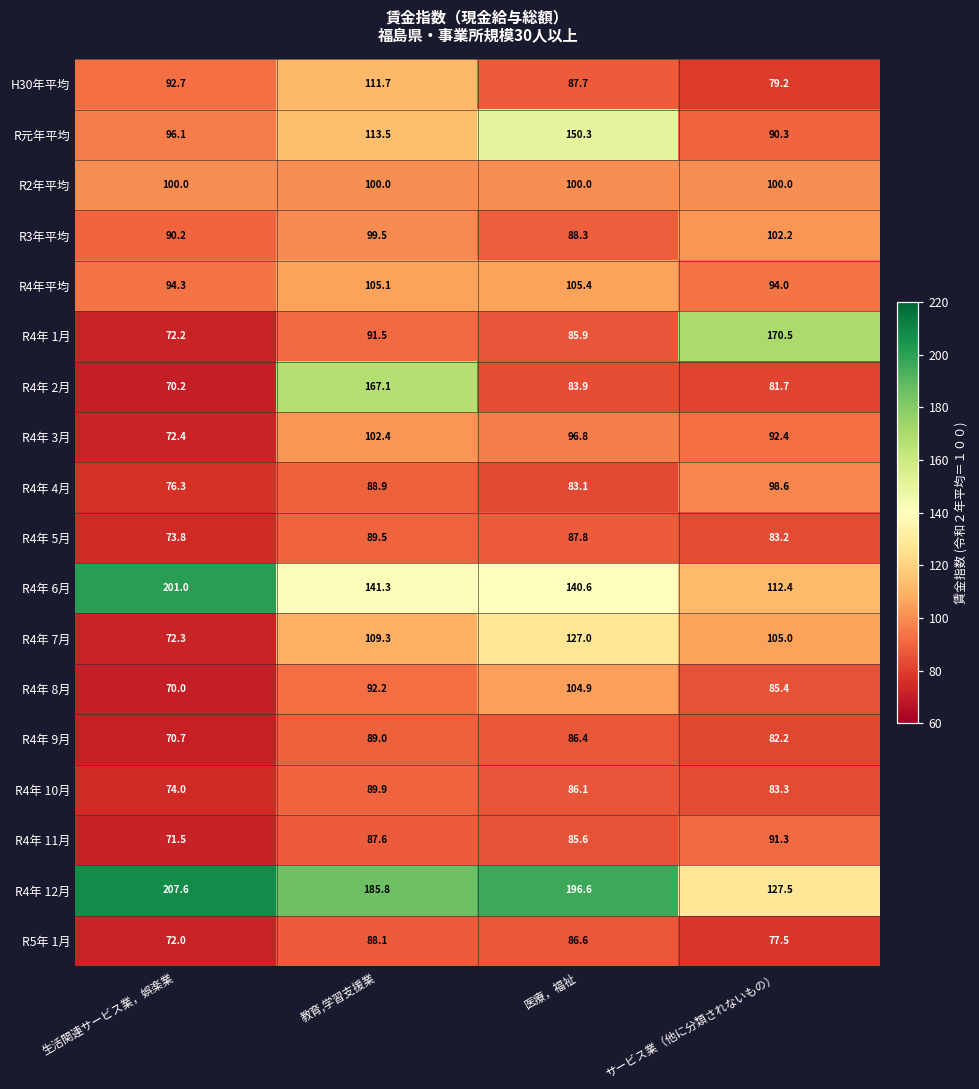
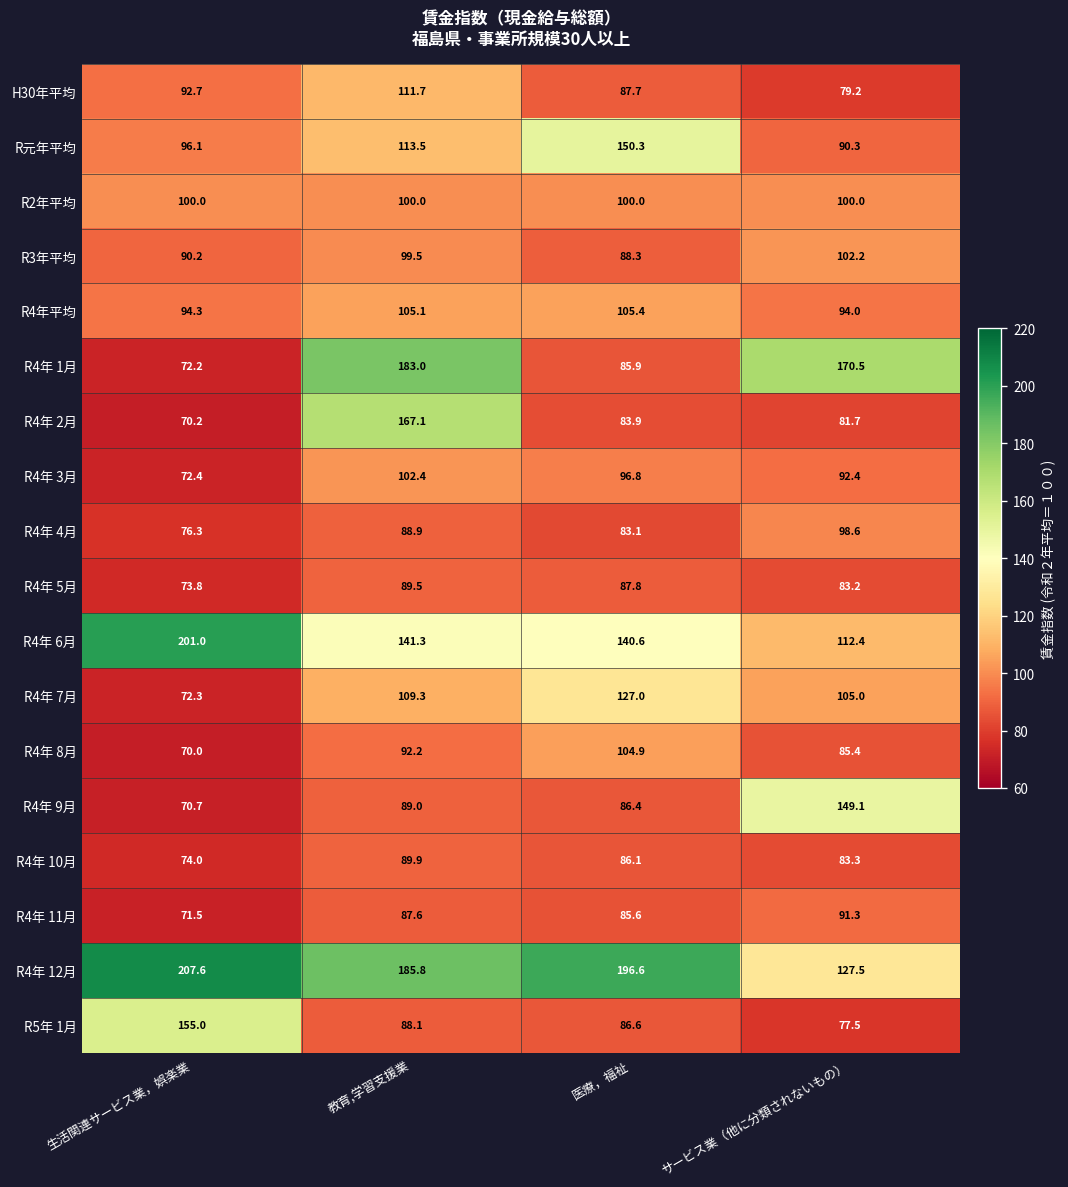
  {
    "H30年平均": {
      "生活関連サービス業，娯楽業": 92.7,
      "教育,学習支援業": 111.7,
      "医療，福祉": 87.7,
      "サービス業（他に分類されないもの）": 79.2
    },
    "R元年平均": {
      "生活関連サービス業，娯楽業": 96.1,
      "教育,学習支援業": 113.5,
      "医療，福祉": 150.3,
      "サービス業（他に分類されないもの）": 90.3
    },
    "R2年平均": {
      "生活関連サービス業，娯楽業": 100.0,
      "教育,学習支援業": 100.0,
      "医療，福祉": 100.0,
      "サービス業（他に分類されないもの）": 100.0
    },
    "R3年平均": {
      "生活関連サービス業，娯楽業": 90.2,
      "教育,学習支援業": 99.5,
      "医療，福祉": 88.3,
      "サービス業（他に分類されないもの）": 102.2
    },
    "R4年平均": {
      "生活関連サービス業，娯楽業": 94.3,
      "教育,学習支援業": 105.1,
      "医療，福祉": 105.4,
      "サービス業（他に分類されないもの）": 94.0
    },
    "R4年 1月": {
      "生活関連サービス業，娯楽業": 72.2,
-     "教育,学習支援業": 91.5,
+     "教育,学習支援業": 183.0,
      "医療，福祉": 85.9,
      "サービス業（他に分類されないもの）": 170.5
    },
    "R4年 2月": {
      "生活関連サービス業，娯楽業": 70.2,
      "教育,学習支援業": 167.1,
      "医療，福祉": 83.9,
      "サービス業（他に分類されないもの）": 81.7
    },
    "R4年 3月": {
      "生活関連サービス業，娯楽業": 72.4,
      "教育,学習支援業": 102.4,
      "医療，福祉": 96.8,
      "サービス業（他に分類されないもの）": 92.4
    },
    "R4年 4月": {
      "生活関連サービス業，娯楽業": 76.3,
      "教育,学習支援業": 88.9,
      "医療，福祉": 83.1,
      "サービス業（他に分類されないもの）": 98.6
    },
    "R4年 5月": {
      "生活関連サービス業，娯楽業": 73.8,
      "教育,学習支援業": 89.5,
      "医療，福祉": 87.8,
      "サービス業（他に分類されないもの）": 83.2
    },
    "R4年 6月": {
      "生活関連サービス業，娯楽業": 201.0,
      "教育,学習支援業": 141.3,
      "医療，福祉": 140.6,
      "サービス業（他に分類されないもの）": 112.4
    },
    "R4年 7月": {
      "生活関連サービス業，娯楽業": 72.3,
      "教育,学習支援業": 109.3,
      "医療，福祉": 127.0,
      "サービス業（他に分類されないもの）": 105.0
    },
    "R4年 8月": {
      "生活関連サービス業，娯楽業": 70.0,
      "教育,学習支援業": 92.2,
      "医療，福祉": 104.9,
      "サービス業（他に分類されないもの）": 85.4
    },
    "R4年 9月": {
      "生活関連サービス業，娯楽業": 70.7,
      "教育,学習支援業": 89.0,
      "医療，福祉": 86.4,
-     "サービス業（他に分類されないもの）": 82.2
+     "サービス業（他に分類されないもの）": 149.1
    },
    "R4年 10月": {
      "生活関連サービス業，娯楽業": 74.0,
      "教育,学習支援業": 89.9,
      "医療，福祉": 86.1,
      "サービス業（他に分類されないもの）": 83.3
    },
    "R4年 11月": {
      "生活関連サービス業，娯楽業": 71.5,
      "教育,学習支援業": 87.6,
      "医療，福祉": 85.6,
      "サービス業（他に分類されないもの）": 91.3
    },
    "R4年 12月": {
      "生活関連サービス業，娯楽業": 207.6,
      "教育,学習支援業": 185.8,
      "医療，福祉": 196.6,
      "サービス業（他に分類されないもの）": 127.5
    },
    "R5年 1月": {
-     "生活関連サービス業，娯楽業": 72.0,
+     "生活関連サービス業，娯楽業": 155.0,
      "教育,学習支援業": 88.1,
      "医療，福祉": 86.6,
      "サービス業（他に分類されないもの）": 77.5
    }
  }
